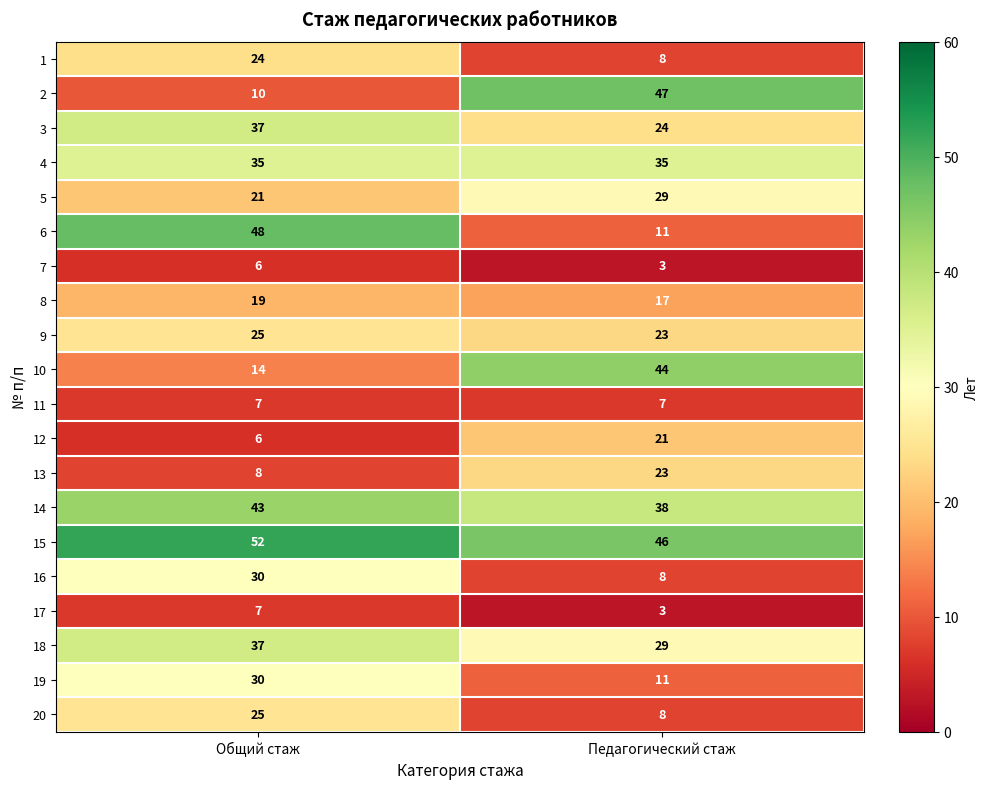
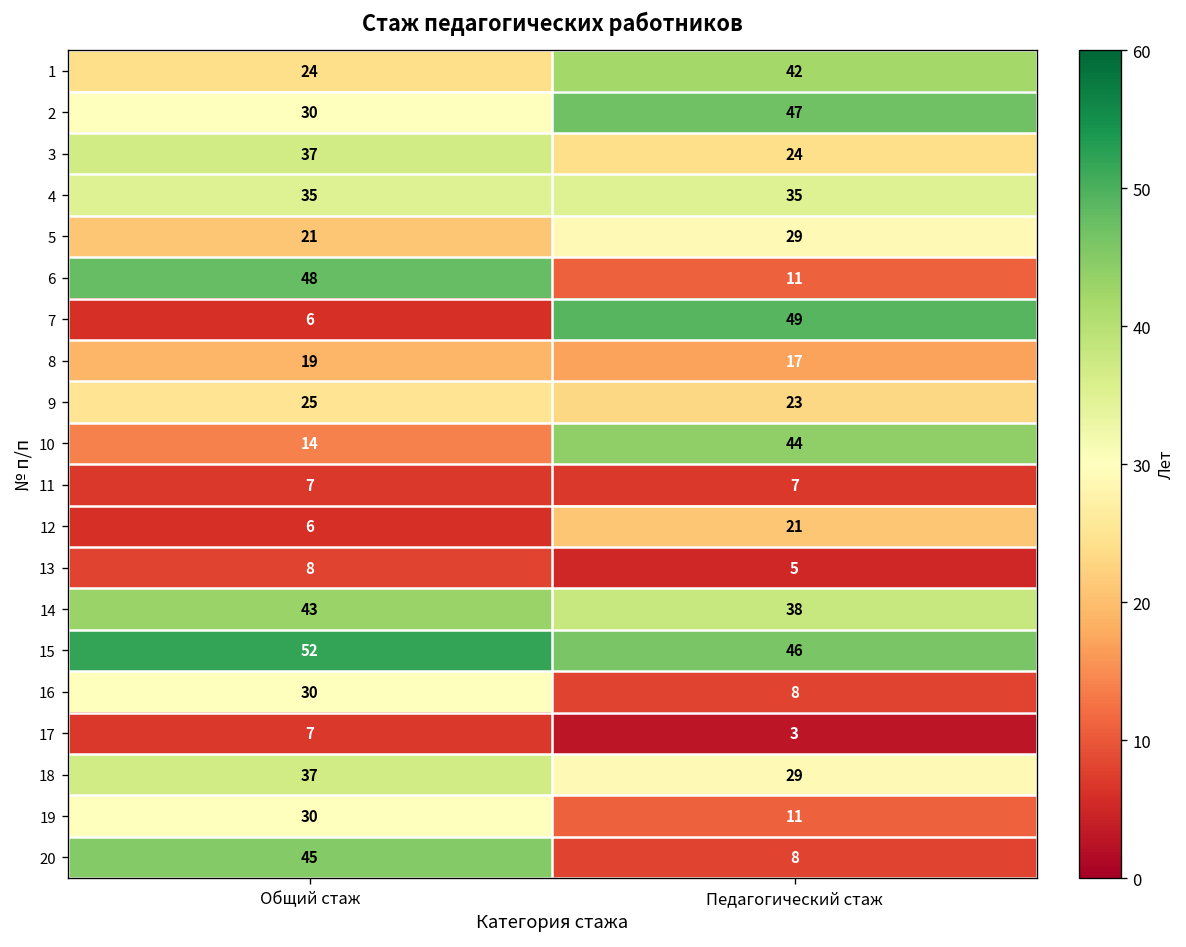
  {
    "1": {
      "Общий стаж": 24,
-     "Педагогический стаж": 8
+     "Педагогический стаж": 42
    },
    "2": {
-     "Общий стаж": 10,
+     "Общий стаж": 30,
      "Педагогический стаж": 47
    },
    "3": {
      "Общий стаж": 37,
      "Педагогический стаж": 24
    },
    "4": {
      "Общий стаж": 35,
      "Педагогический стаж": 35
    },
    "5": {
      "Общий стаж": 21,
      "Педагогический стаж": 29
    },
    "6": {
      "Общий стаж": 48,
      "Педагогический стаж": 11
    },
    "7": {
      "Общий стаж": 6,
-     "Педагогический стаж": 3
+     "Педагогический стаж": 49
    },
    "8": {
      "Общий стаж": 19,
      "Педагогический стаж": 17
    },
    "9": {
      "Общий стаж": 25,
      "Педагогический стаж": 23
    },
    "10": {
      "Общий стаж": 14,
      "Педагогический стаж": 44
    },
    "11": {
      "Общий стаж": 7,
      "Педагогический стаж": 7
    },
    "12": {
      "Общий стаж": 6,
      "Педагогический стаж": 21
    },
    "13": {
      "Общий стаж": 8,
-     "Педагогический стаж": 23
+     "Педагогический стаж": 5
    },
    "14": {
      "Общий стаж": 43,
      "Педагогический стаж": 38
    },
    "15": {
      "Общий стаж": 52,
      "Педагогический стаж": 46
    },
    "16": {
      "Общий стаж": 30,
      "Педагогический стаж": 8
    },
    "17": {
      "Общий стаж": 7,
      "Педагогический стаж": 3
    },
    "18": {
      "Общий стаж": 37,
      "Педагогический стаж": 29
    },
    "19": {
      "Общий стаж": 30,
      "Педагогический стаж": 11
    },
    "20": {
-     "Общий стаж": 25,
+     "Общий стаж": 45,
      "Педагогический стаж": 8
    }
  }
